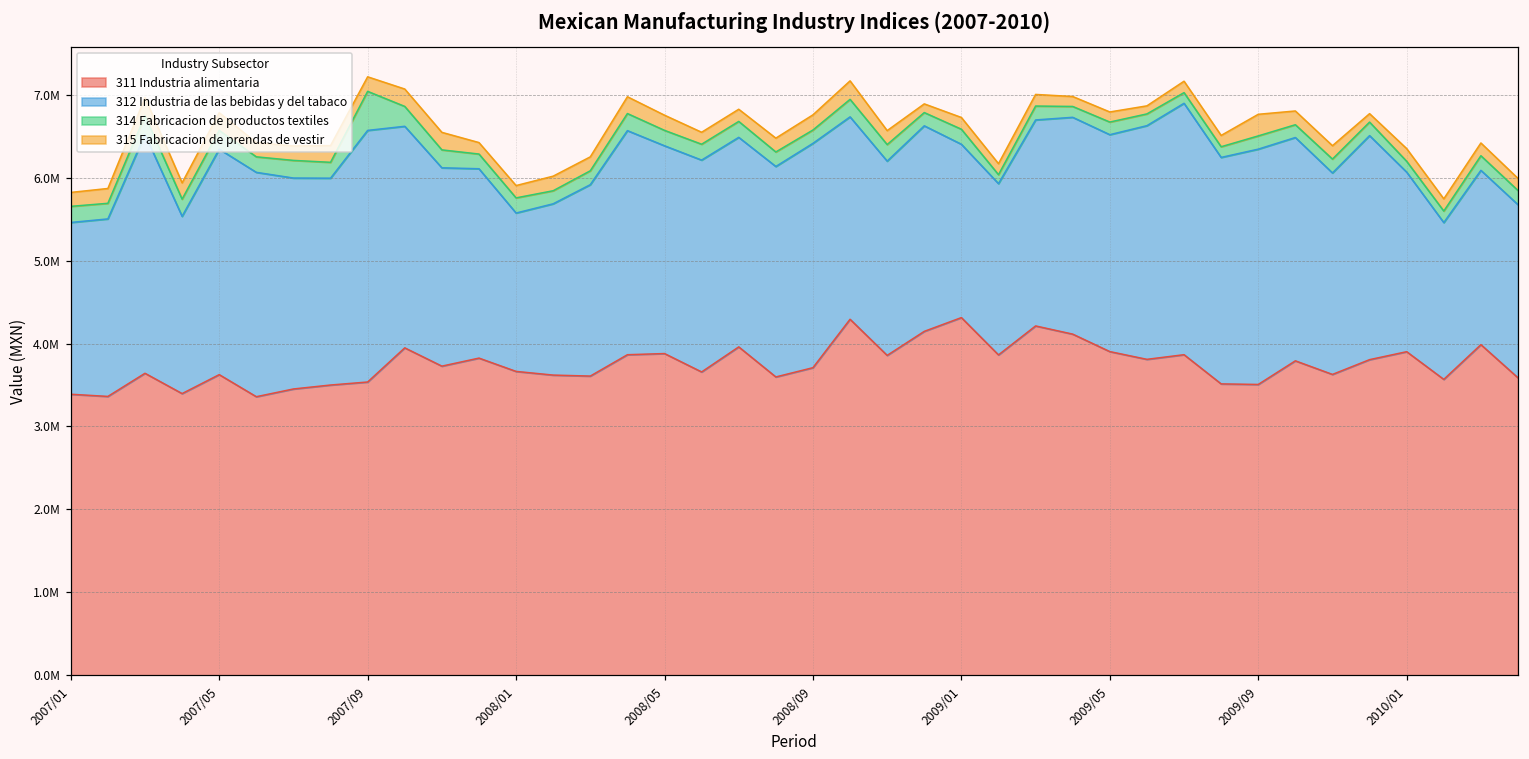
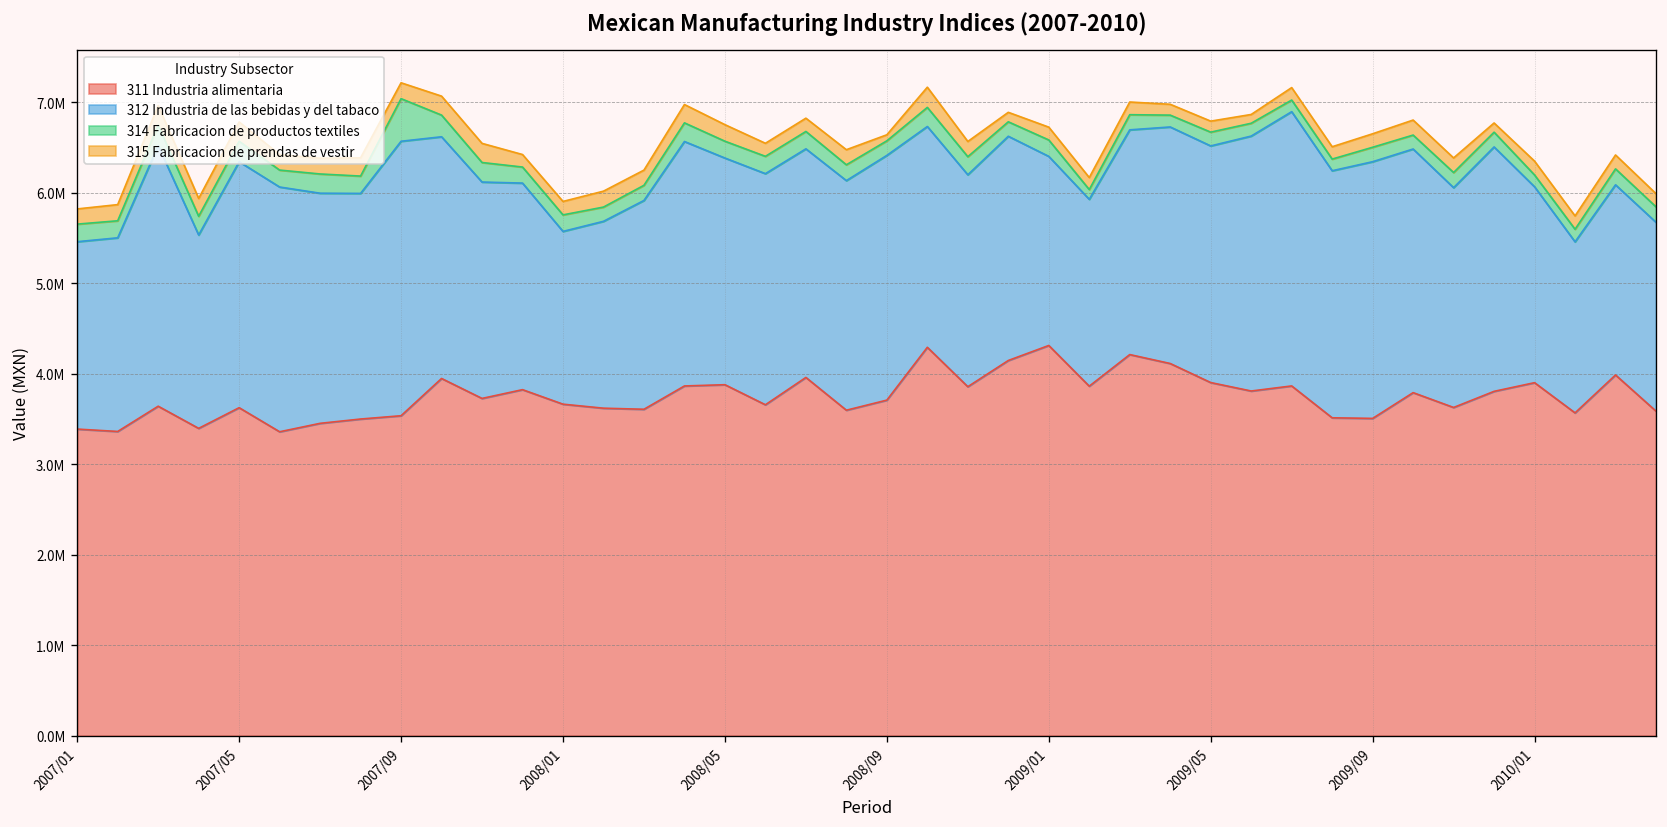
  {
    "311 Industria alimentaria": {
      "2007/01": 3400000,
      "2007/05": 3600000,
      "2007/09": 3500000,
      "2008/01": 3700000,
      "2008/05": 3900000,
      "2008/09": 3700000,
      "2009/01": 4300000,
      "2009/05": 3900000,
      "2009/09": 3500000,
      "2010/01": 3900000
    },
    "312 Industria de las bebidas y del tabaco": {
      "2007/01": 2100000,
      "2007/05": 2700000,
      "2007/09": 3000000,
      "2008/01": 1900000,
      "2008/05": 2500000,
      "2008/09": 2700000,
      "2009/01": 2100000,
      "2009/05": 2600000,
      "2009/09": 2800000,
      "2010/01": 2200000
    },
    "314 Fabricacion de productos textiles": {
      "2007/01": 200000,
      "2007/09": 500000,
      "2008/01": 200000,
      "2008/05": 200000,
      "2008/09": 200000,
      "2009/01": 200000,
      "2009/05": 200000,
      "2009/09": 200000,
      "2010/01": 100000
    },
    "315 Fabricacion de prendas de vestir": {
      "2007/01": 200000,
      "2007/09": 200000,
      "2008/01": 100000,
      "2008/05": 200000,
-     "2008/09": 200000,
+     "2008/09": 100000,
      "2009/01": 100000,
      "2009/05": 100000,
-     "2009/09": 300000,
+     "2009/09": 100000,
      "2010/01": 200000
    }
  }
